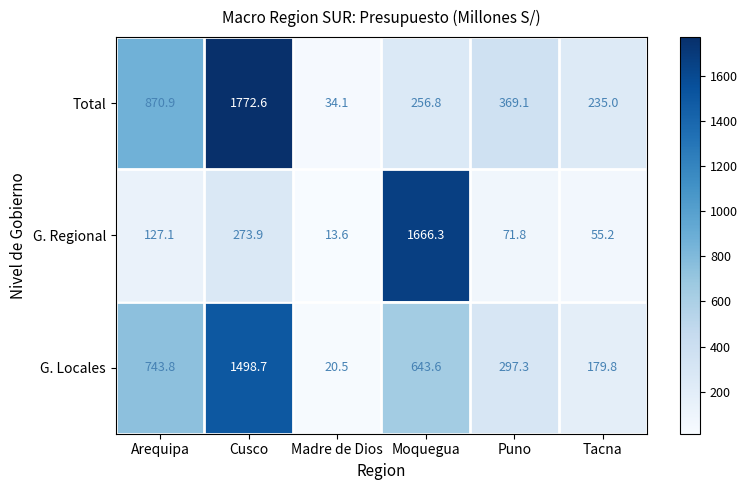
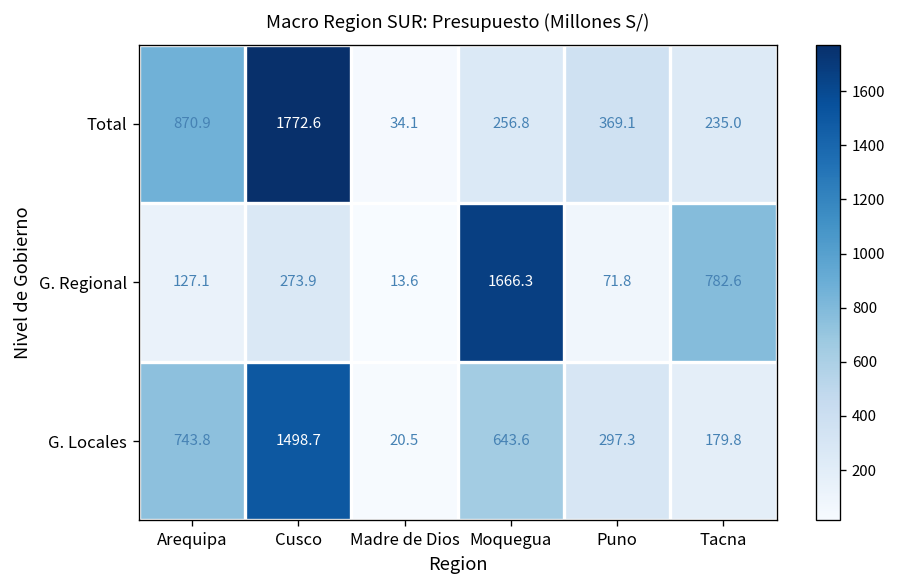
  {
    "Total": {
      "Cusco": 1772.6,
      "Madre de Dios": 34.1,
      "Moquegua": 256.8,
      "Puno": 369.1,
      "Tacna": 235.0
    },
    "G. Regional": {
      "Arequipa": 127.1,
      "Cusco": 273.9,
      "Madre de Dios": 13.6,
      "Moquegua": 1666.3,
      "Puno": 71.8,
-     "Tacna": 55.2
+     "Tacna": 782.6
    },
    "G. Locales": {
      "Arequipa": 743.8,
      "Cusco": 1498.7,
      "Madre de Dios": 20.5,
      "Moquegua": 643.6,
      "Puno": 297.3,
      "Tacna": 179.8
    }
  }
